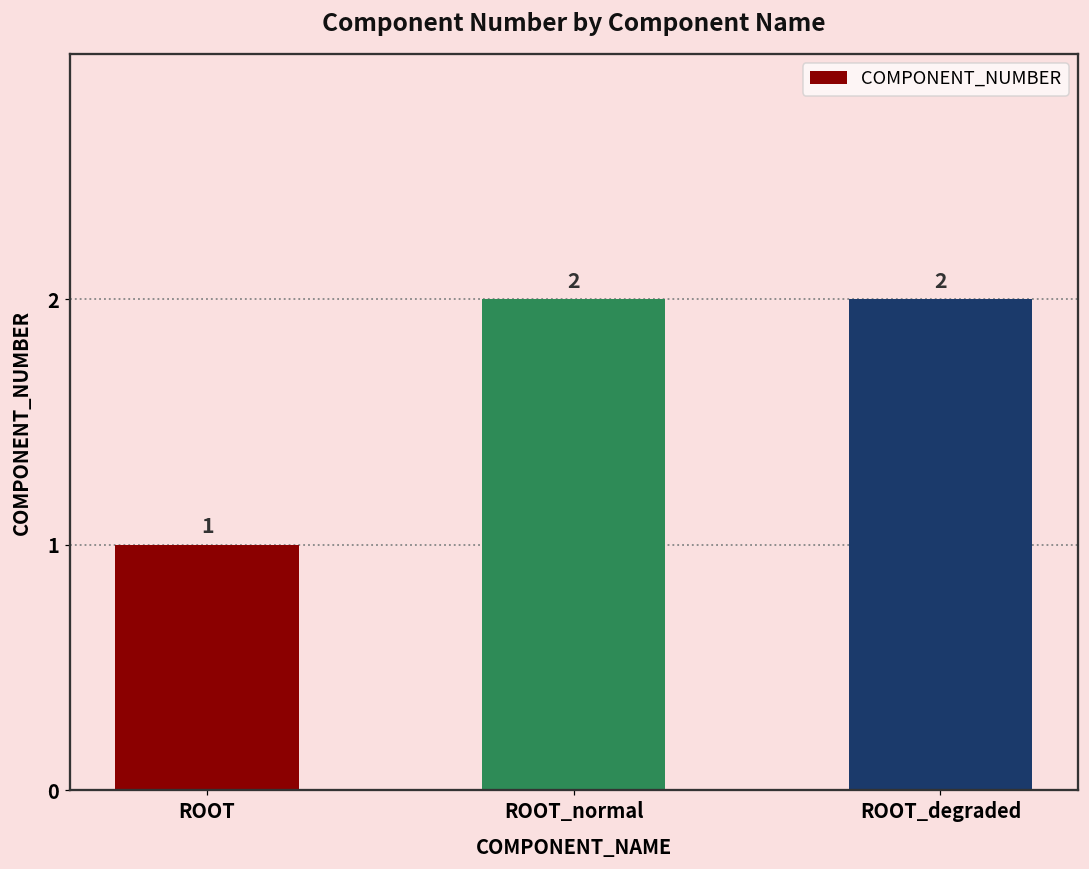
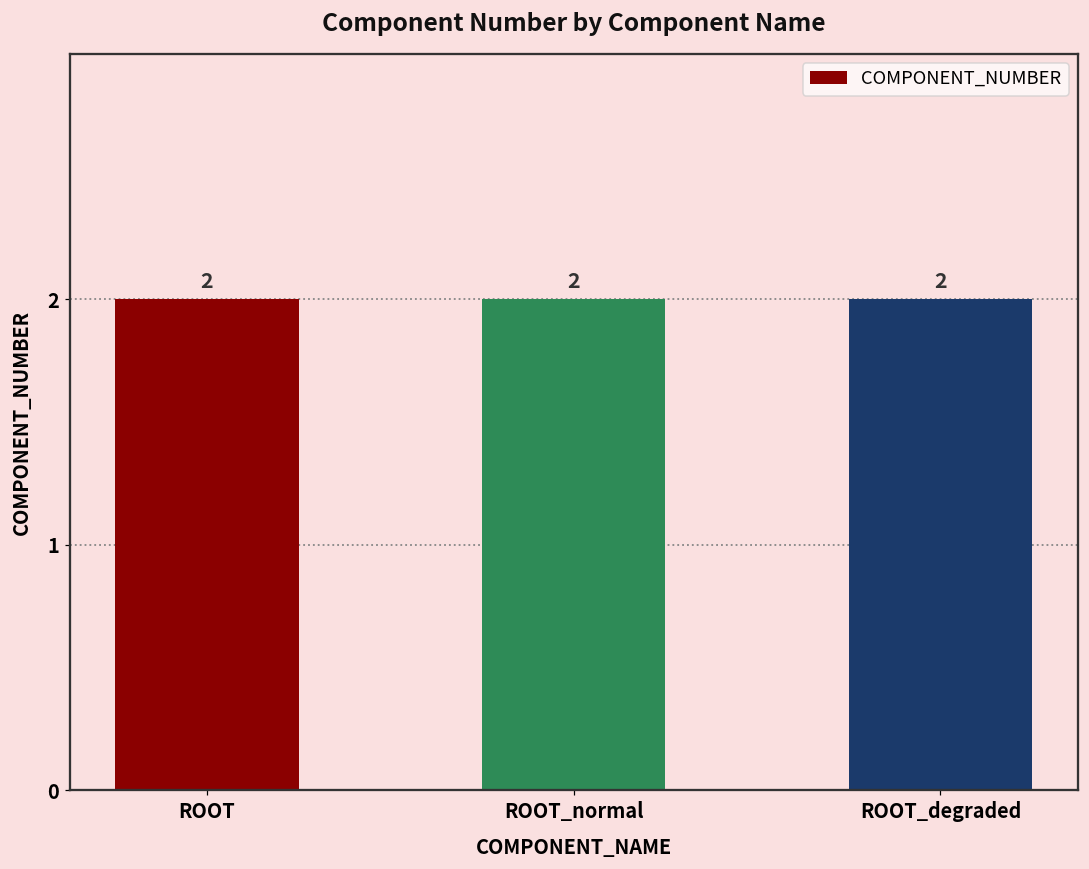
  {
-   "ROOT": 1,
+   "ROOT": 2,
    "ROOT_normal": 2,
    "ROOT_degraded": 2
  }
